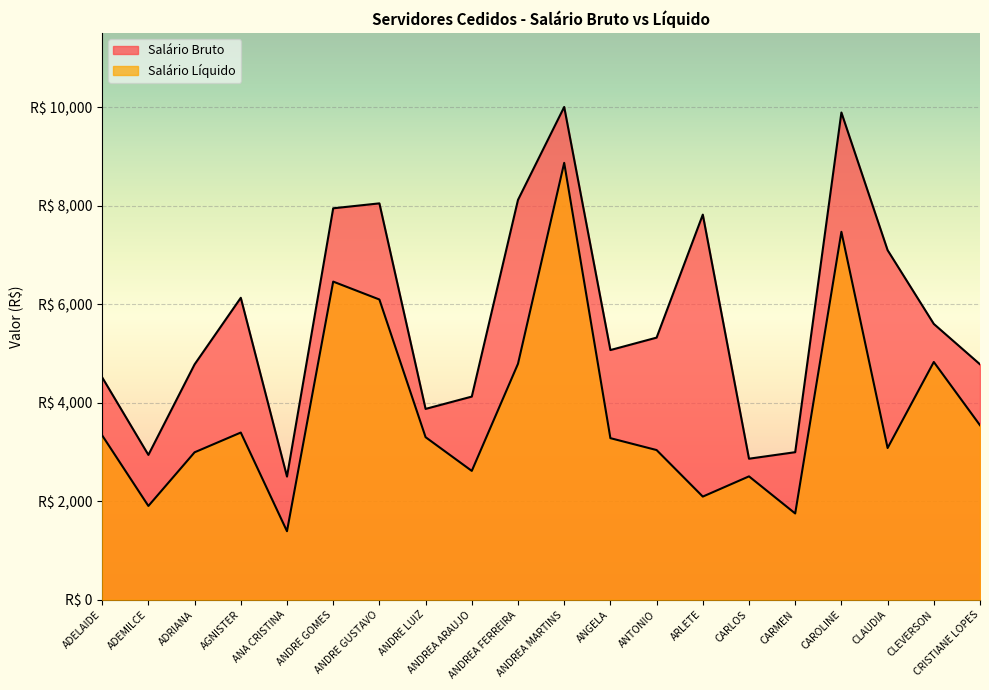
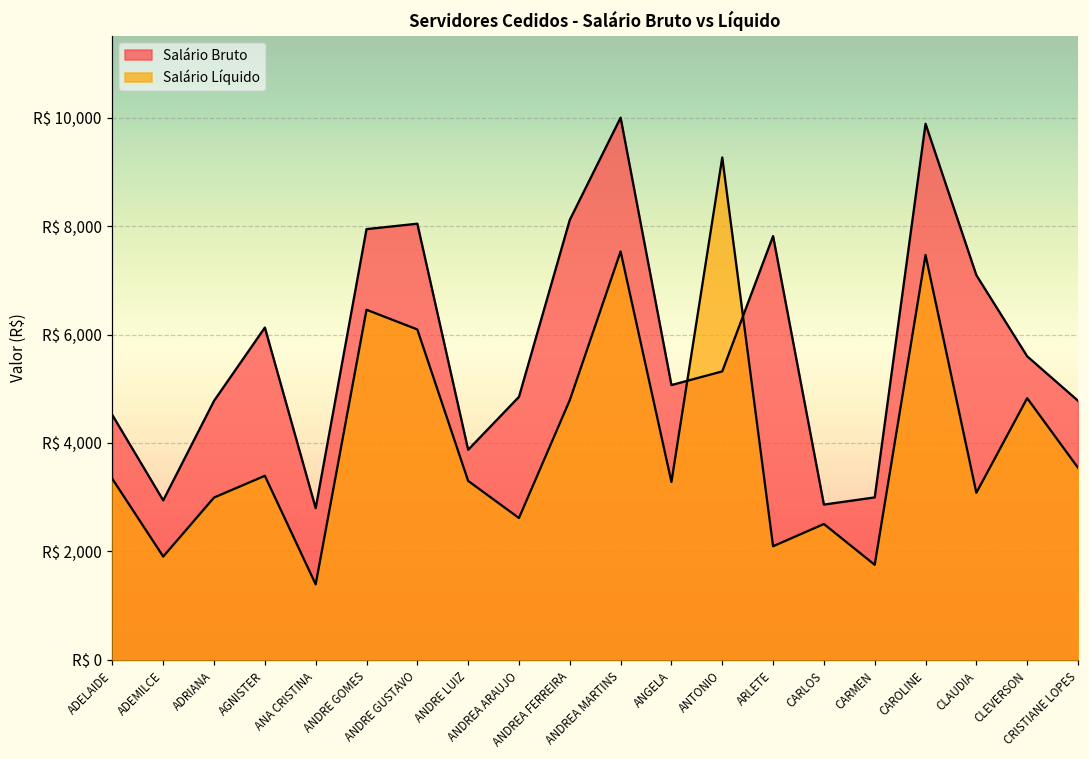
  {
    "Salário Bruto": {
      "ADELAIDE": "R$ 4,500",
      "ADEMILCE": "R$ 2,900",
      "ADRIANA": "R$ 4,800",
      "AGNISTER": "R$ 6,100",
-     "ANA CRISTINA": "R$ 2,500",
+     "ANA CRISTINA": "R$ 2,800",
      "ANDRE GOMES": "R$ 7,900",
      "ANDRE GUSTAVO": "R$ 8,000",
      "ANDRE LUIZ": "R$ 3,900",
-     "ANDREA ARAUJO": "R$ 4,100",
+     "ANDREA ARAUJO": "R$ 4,900",
      "ANDREA FERREIRA": "R$ 8,100",
      "ANDREA MARTINS": "R$ 10,000",
      "ANGELA": "R$ 5,100",
      "ANTONIO": "R$ 5,300",
      "ARLETE": "R$ 7,800",
      "CARLOS": "R$ 2,900",
      "CARMEN": "R$ 3,000",
      "CAROLINE": "R$ 9,900",
      "CLAUDIA": "R$ 7,100",
      "CLEVERSON": "R$ 5,600",
      "CRISTIANE LOPES": "R$ 4,800"
    },
    "Salário Líquido": {
      "ADELAIDE": "R$ 3,300",
      "ADEMILCE": "R$ 1,900",
      "ADRIANA": "R$ 3,000",
      "AGNISTER": "R$ 3,400",
      "ANA CRISTINA": "R$ 1,400",
      "ANDRE GOMES": "R$ 6,500",
      "ANDRE GUSTAVO": "R$ 6,100",
      "ANDRE LUIZ": "R$ 3,300",
      "ANDREA ARAUJO": "R$ 2,600",
      "ANDREA FERREIRA": "R$ 4,800",
-     "ANDREA MARTINS": "R$ 8,900",
+     "ANDREA MARTINS": "R$ 7,500",
      "ANGELA": "R$ 3,300",
-     "ANTONIO": "R$ 3,000",
+     "ANTONIO": "R$ 9,300",
      "ARLETE": "R$ 2,100",
      "CARLOS": "R$ 2,500",
      "CARMEN": "R$ 1,800",
      "CAROLINE": "R$ 7,500",
      "CLAUDIA": "R$ 3,100",
      "CLEVERSON": "R$ 4,800",
      "CRISTIANE LOPES": "R$ 3,500"
    }
  }
